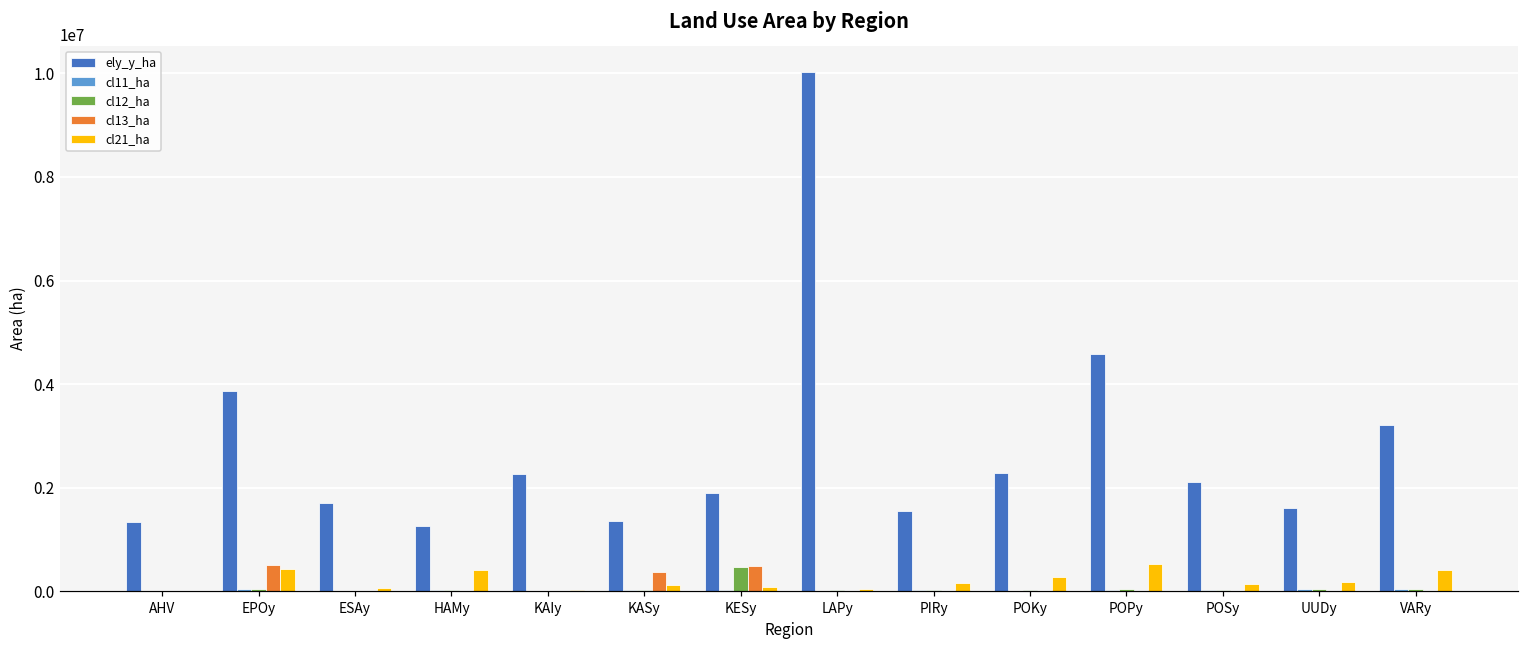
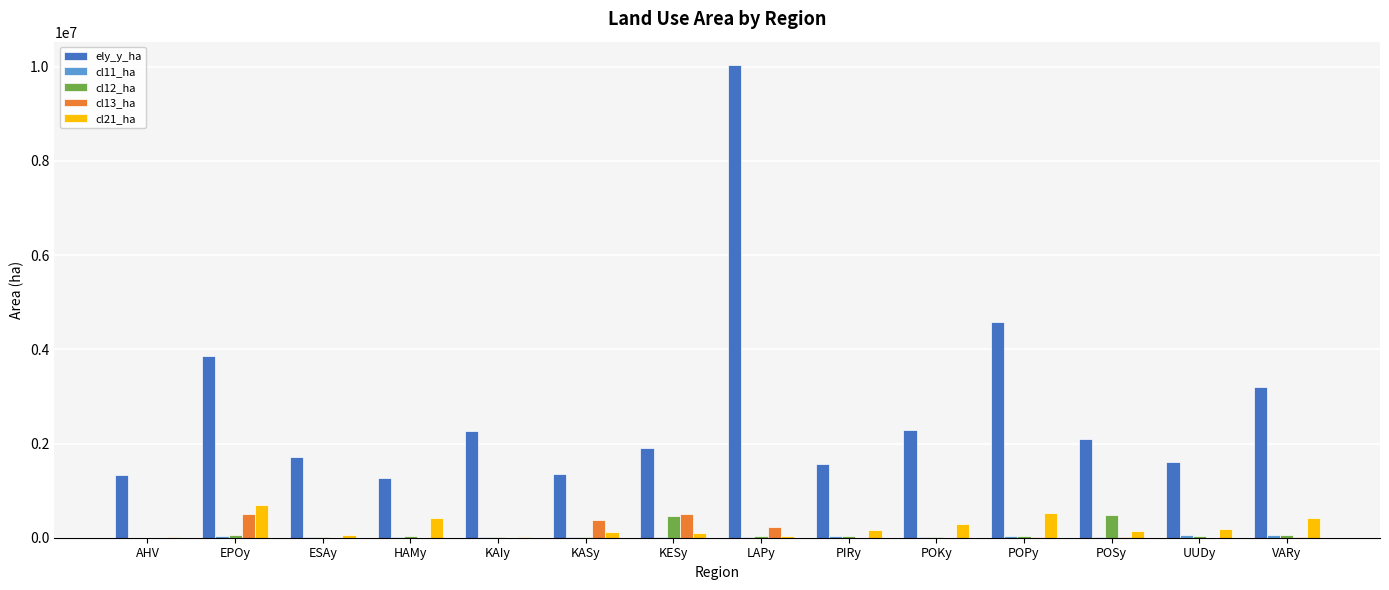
  {
    "cl12_ha": {
      "KESy": 500000,
-     "POSy": 0
+     "POSy": 500000
    },
    "cl13_ha": {
      "EPOy": 500000,
      "KASy": 400000,
      "KESy": 500000,
-     "LAPy": 0
+     "LAPy": 200000
    },
    "cl21_ha": {
-     "EPOy": 400000,
+     "EPOy": 700000,
      "ESAy": 100000,
      "HAMy": 400000,
      "KASy": 100000,
      "KESy": 100000,
      "PIRy": 200000,
      "POKy": 300000,
      "POPy": 500000,
      "POSy": 100000,
      "UUDy": 200000,
      "VARy": 400000
    }
  }
